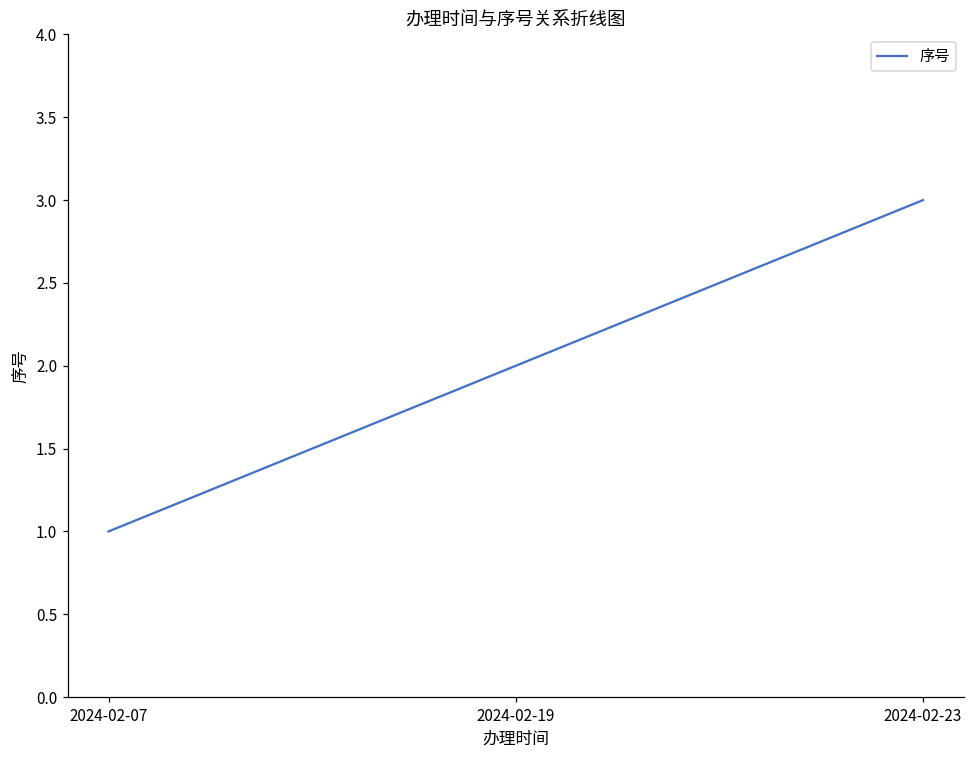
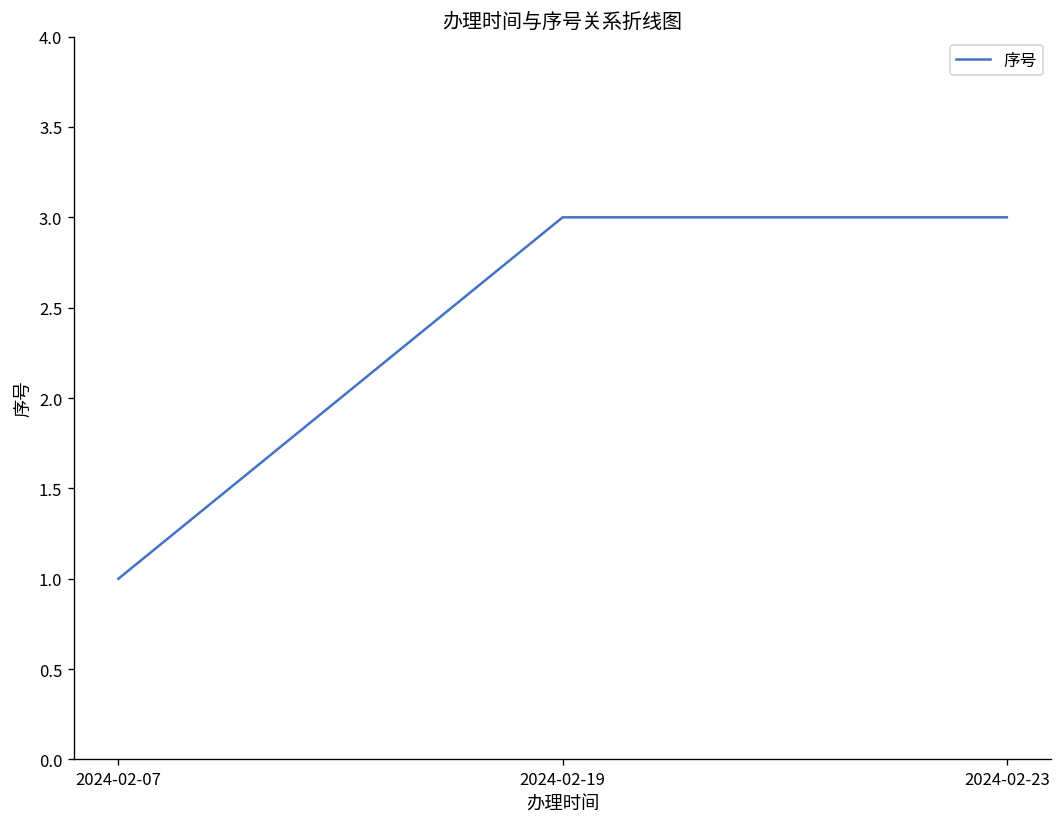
  {
    "2024-02-07": 1,
-   "2024-02-19": 2,
+   "2024-02-19": 3,
    "2024-02-23": 3
  }
